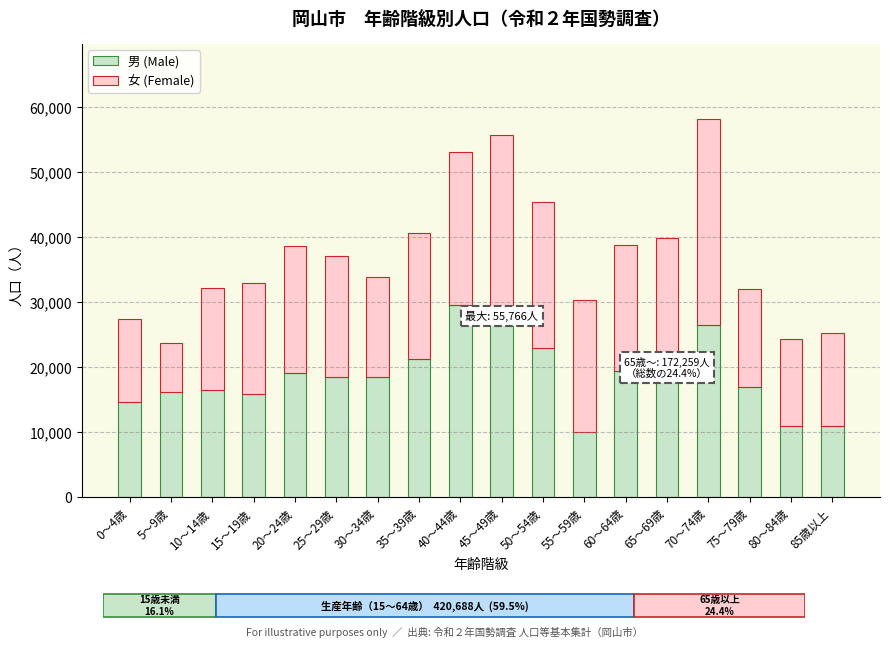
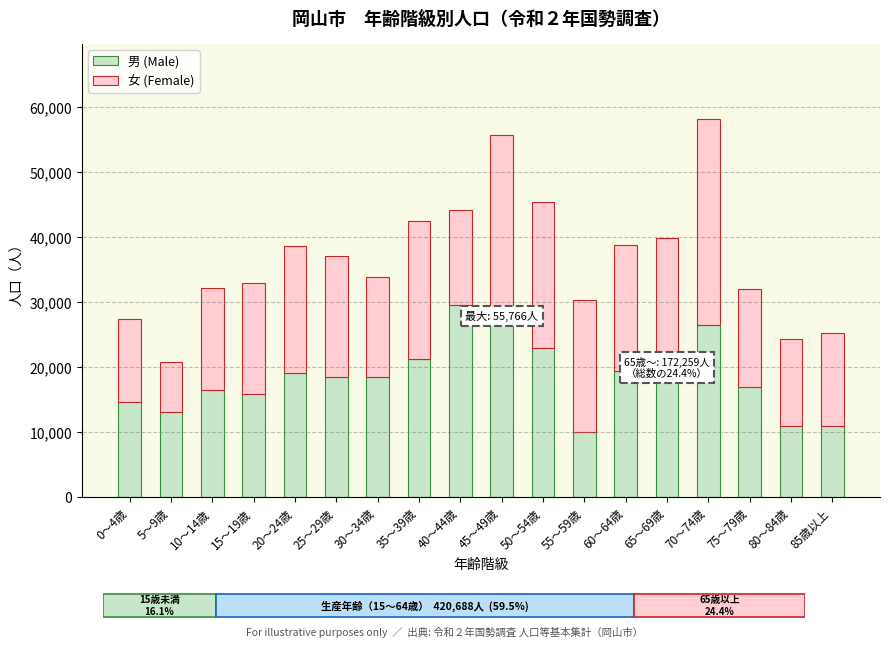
  {
    "岡山市 年齢階級別人口（令和２年国勢調査）": {
      "男 (Male)": {
        "0～4歳": "15,000",
-       "5～9歳": "16,000",
+       "5～9歳": "13,000",
        "10～14歳": "17,000",
        "15～19歳": "16,000",
        "20～24歳": "19,000",
        "25～29歳": "18,000",
        "30～34歳": "18,000",
        "35～39歳": "21,000",
        "40～44歳": "30,000",
        "50～54歳": "23,000",
        "55～59歳": "10,000",
        "70～74歳": "26,000",
        "75～79歳": "17,000",
        "80～84歳": "11,000",
        "85歳以上": "11,000"
      },
      "女 (Female)": {
        "0～4歳": "13,000",
        "5～9歳": "8,000",
        "10～14歳": "16,000",
        "15～19歳": "17,000",
        "20～24歳": "20,000",
        "25～29歳": "19,000",
        "30～34歳": "15,000",
-       "35～39歳": "19,000",
-       "40～44歳": "23,000",
+       "35～39歳": "21,000",
+       "40～44歳": "15,000",
        "45～49歳": "28,000",
        "50～54歳": "22,000",
        "55～59歳": "20,000",
        "60～64歳": "19,000",
        "70～74歳": "32,000",
        "75～79歳": "15,000",
        "80～84歳": "13,000",
        "85歳以上": "14,000"
      }
    }
  }
